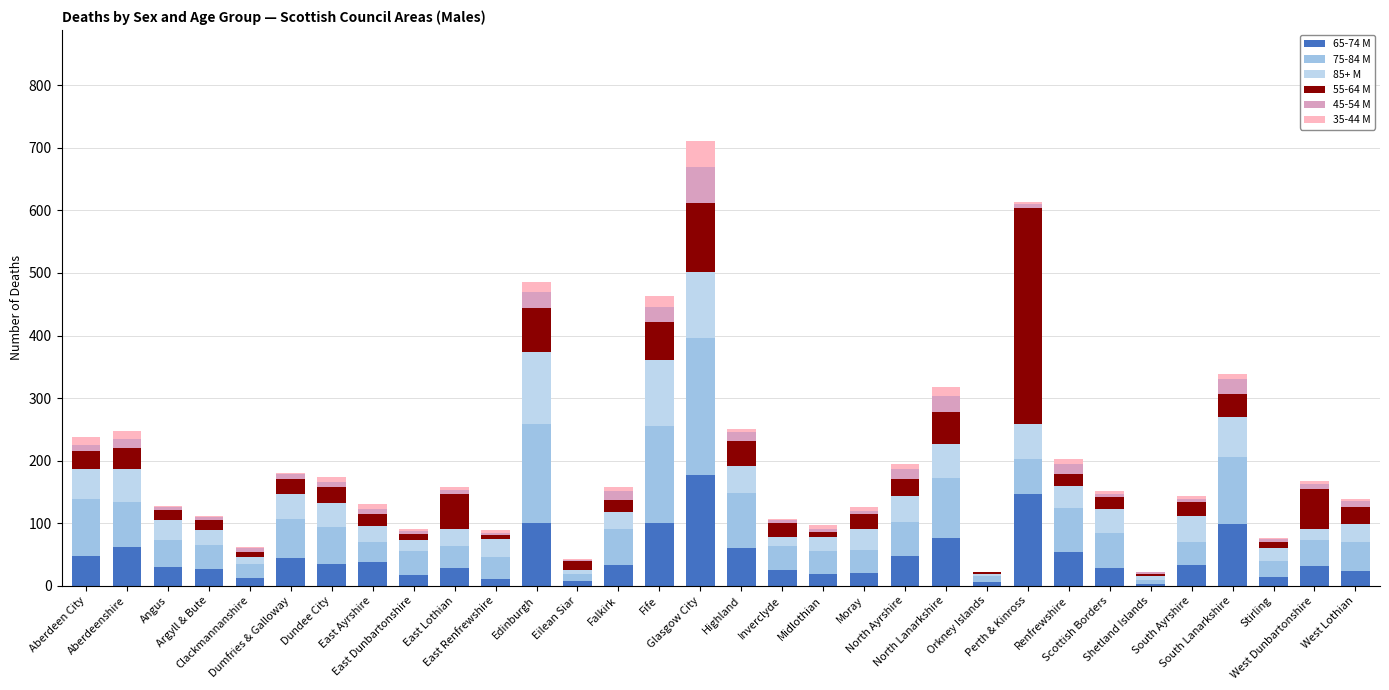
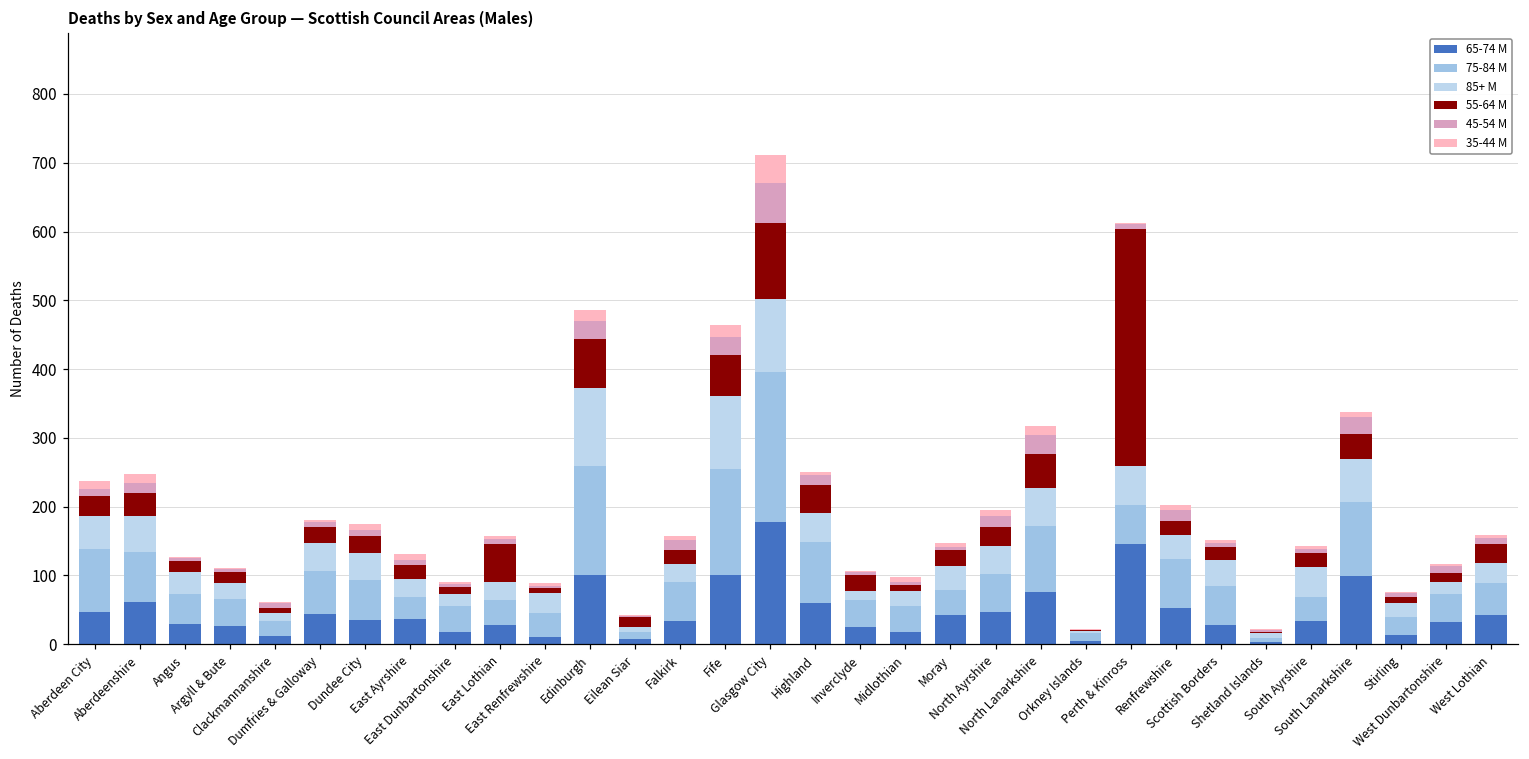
  {
    "65-74 M": {
      "Aberdeen City": 50,
      "Aberdeenshire": 60,
      "Angus": 30,
      "Argyll & Bute": 30,
      "Clackmannanshire": 10,
      "Dumfries & Galloway": 40,
      "Dundee City": 40,
      "East Ayrshire": 40,
      "East Dunbartonshire": 20,
      "East Lothian": 30,
      "East Renfrewshire": 10,
      "Edinburgh": 100,
      "Eilean Siar": 10,
      "Falkirk": 30,
      "Fife": 100,
      "Glasgow City": 180,
      "Highland": 60,
      "Inverclyde": 30,
      "Midlothian": 20,
-     "Moray": 20,
+     "Moray": 40,
      "North Ayrshire": 50,
      "North Lanarkshire": 80,
      "Orkney Islands": 10,
      "Perth & Kinross": 150,
      "Renfrewshire": 50,
      "Scottish Borders": 30,
      "South Ayrshire": 30,
      "South Lanarkshire": 100,
      "Stirling": 10,
      "West Dunbartonshire": 30,
-     "West Lothian": 20
+     "West Lothian": 40
    },
    "55-64 M": {
      "Aberdeen City": 30,
      "Aberdeenshire": 30,
      "Angus": 20,
      "Argyll & Bute": 20,
      "Clackmannanshire": 10,
      "Dumfries & Galloway": 20,
      "Dundee City": 30,
      "East Ayrshire": 20,
      "East Dunbartonshire": 10,
      "East Lothian": 60,
      "East Renfrewshire": 10,
      "Edinburgh": 70,
      "Eilean Siar": 20,
      "Falkirk": 20,
      "Fife": 60,
      "Glasgow City": 110,
      "Highland": 40,
      "Inverclyde": 20,
      "Midlothian": 10,
      "Moray": 20,
      "North Ayrshire": 30,
      "North Lanarkshire": 50,
      "Perth & Kinross": 350,
      "Renfrewshire": 20,
      "Scottish Borders": 20,
      "South Ayrshire": 20,
      "South Lanarkshire": 40,
      "Stirling": 10,
-     "West Dunbartonshire": 60,
+     "West Dunbartonshire": 10,
      "West Lothian": 30
    }
  }
